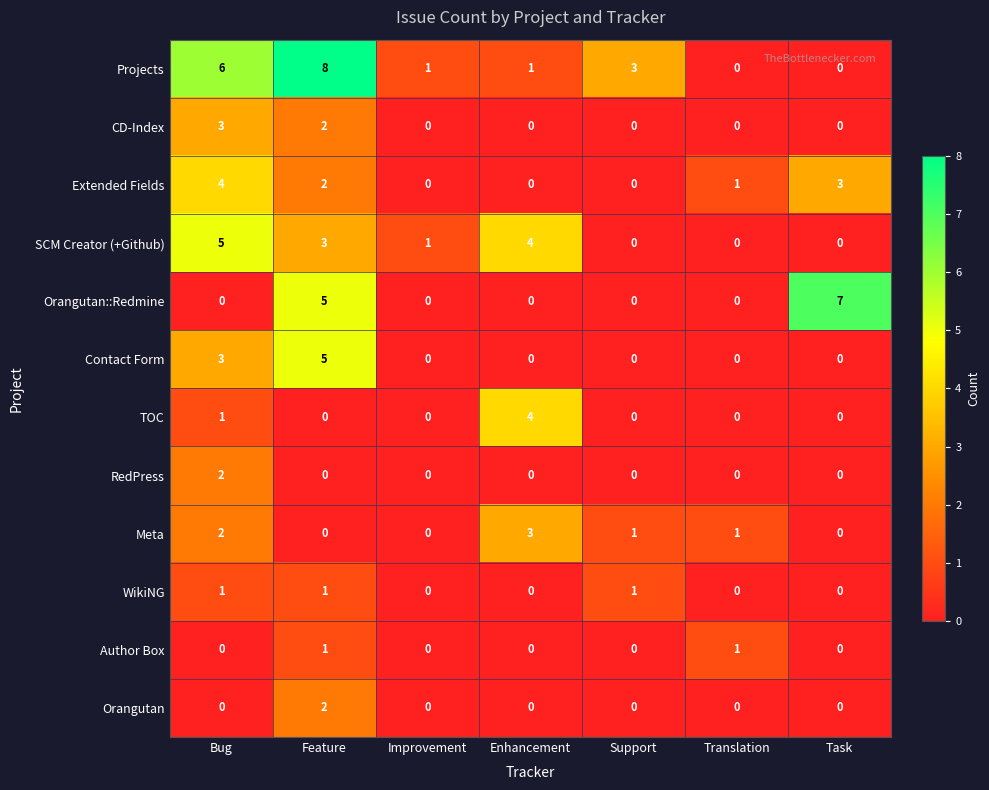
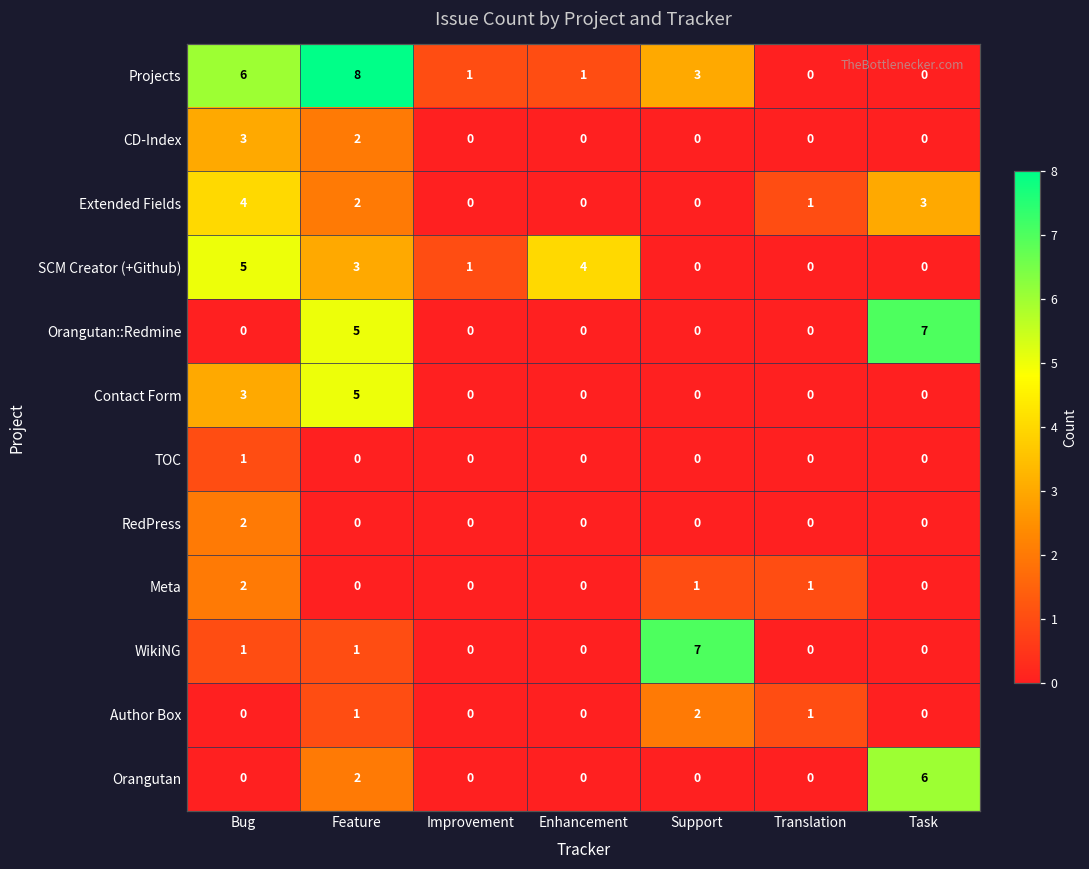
  {
    "Projects": {
      "Bug": 6,
      "Feature": 8,
      "Improvement": 1,
      "Enhancement": 1,
      "Support": 3,
      "Translation": 0
    },
    "CD-Index": {
      "Bug": 3,
      "Feature": 2,
      "Improvement": 0,
      "Enhancement": 0,
      "Support": 0,
      "Translation": 0,
      "Task": 0
    },
    "Extended Fields": {
      "Bug": 4,
      "Feature": 2,
      "Improvement": 0,
      "Enhancement": 0,
      "Support": 0,
      "Translation": 1,
      "Task": 3
    },
    "SCM Creator (+Github)": {
      "Bug": 5,
      "Feature": 3,
      "Improvement": 1,
      "Enhancement": 4,
      "Support": 0,
      "Translation": 0,
      "Task": 0
    },
    "Orangutan::Redmine": {
      "Bug": 0,
      "Feature": 5,
      "Improvement": 0,
      "Enhancement": 0,
      "Support": 0,
      "Translation": 0,
      "Task": 7
    },
    "Contact Form": {
      "Bug": 3,
      "Feature": 5,
      "Improvement": 0,
      "Enhancement": 0,
      "Support": 0,
      "Translation": 0,
      "Task": 0
    },
    "TOC": {
      "Bug": 1,
      "Feature": 0,
      "Improvement": 0,
-     "Enhancement": 4,
+     "Enhancement": 0,
      "Support": 0,
      "Translation": 0,
      "Task": 0
    },
    "RedPress": {
      "Bug": 2,
      "Feature": 0,
      "Improvement": 0,
      "Enhancement": 0,
      "Support": 0,
      "Translation": 0,
      "Task": 0
    },
    "Meta": {
      "Bug": 2,
      "Feature": 0,
      "Improvement": 0,
-     "Enhancement": 3,
+     "Enhancement": 0,
      "Support": 1,
      "Translation": 1,
      "Task": 0
    },
    "WikiNG": {
      "Bug": 1,
      "Feature": 1,
      "Improvement": 0,
      "Enhancement": 0,
-     "Support": 1,
+     "Support": 7,
      "Translation": 0,
      "Task": 0
    },
    "Author Box": {
      "Bug": 0,
      "Feature": 1,
      "Improvement": 0,
      "Enhancement": 0,
-     "Support": 0,
+     "Support": 2,
      "Translation": 1,
      "Task": 0
    },
    "Orangutan": {
      "Bug": 0,
      "Feature": 2,
      "Improvement": 0,
      "Enhancement": 0,
      "Support": 0,
      "Translation": 0,
-     "Task": 0
+     "Task": 6
    }
  }
